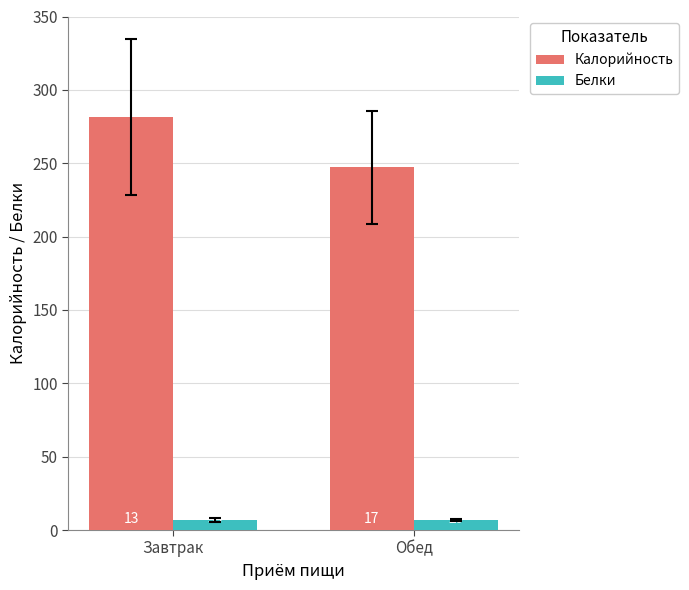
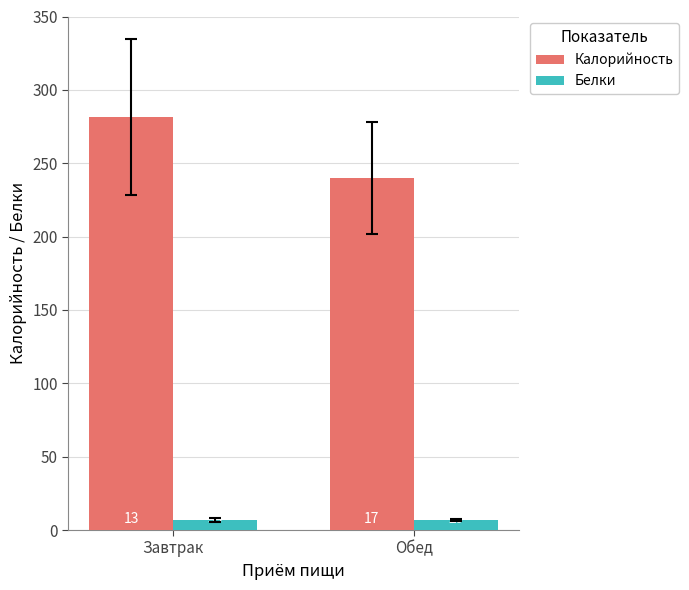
  {
    "Калорийность": {
-     "Обед": 247
+     "Обед": 240
    }
  }
